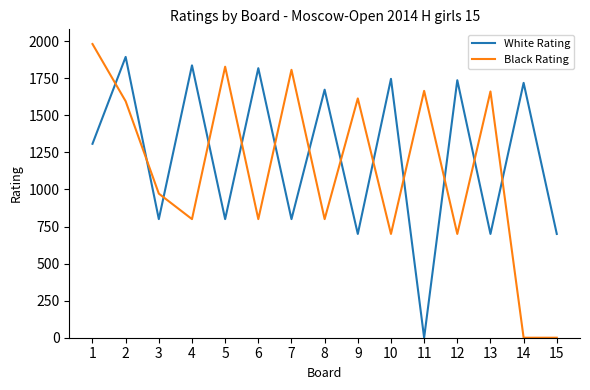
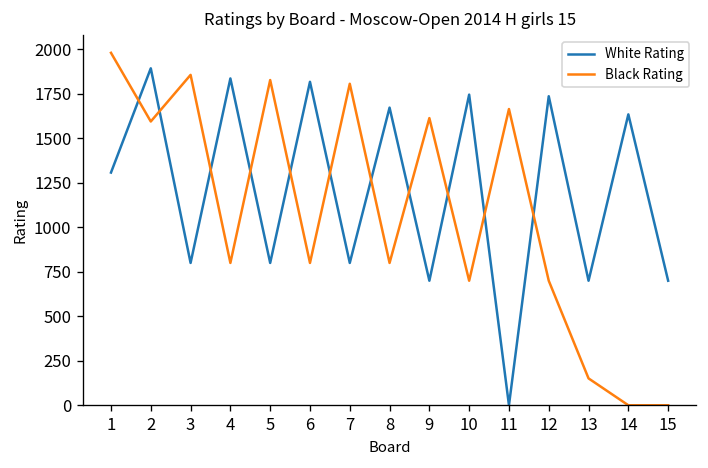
  {
    "White Rating": {
      "1": 1310,
      "2": 1890,
      "3": 800,
      "4": 1840,
      "5": 800,
      "6": 1820,
      "7": 800,
      "8": 1670,
      "9": 700,
      "10": 1750,
      "11": 0,
      "12": 1740,
      "13": 700,
-     "14": 1720,
+     "14": 1640,
      "15": 700
    },
    "Black Rating": {
      "1": 1980,
      "2": 1600,
-     "3": 970,
+     "3": 1860,
      "4": 800,
      "5": 1830,
      "6": 800,
      "7": 1810,
      "8": 800,
      "9": 1610,
      "10": 700,
      "11": 1670,
      "12": 700,
-     "13": 1660,
+     "13": 150,
      "14": 0,
      "15": 0
    }
  }
